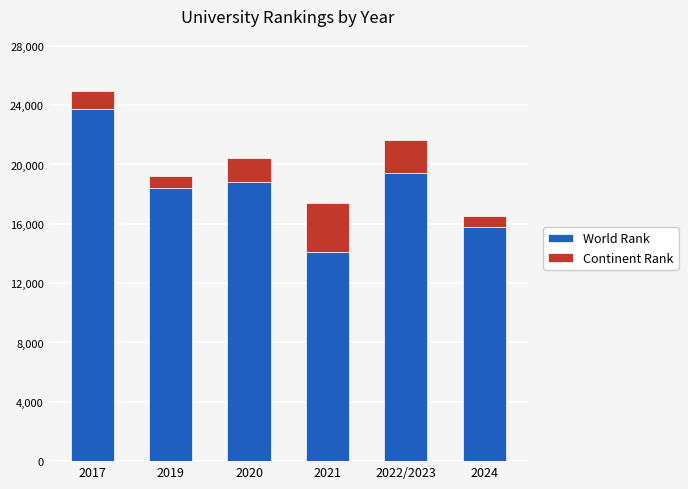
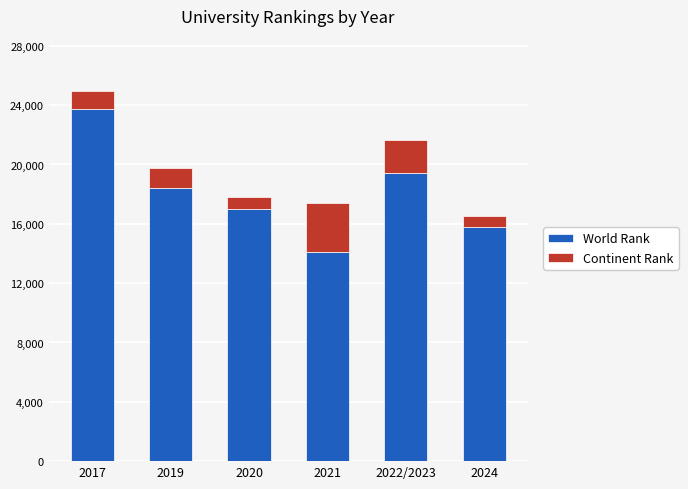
  {
    "World Rank": {
      "2017": "23,800",
      "2019": "18,400",
-     "2020": "18,800",
+     "2020": "17,000",
      "2021": "14,100",
      "2022/2023": "19,400",
      "2024": "15,800"
    },
    "Continent Rank": {
      "2017": "1,200",
-     "2019": "800",
-     "2020": "1,700",
+     "2019": "1,400",
+     "2020": "800",
      "2021": "3,300",
      "2022/2023": "2,300",
      "2024": "700"
    }
  }
